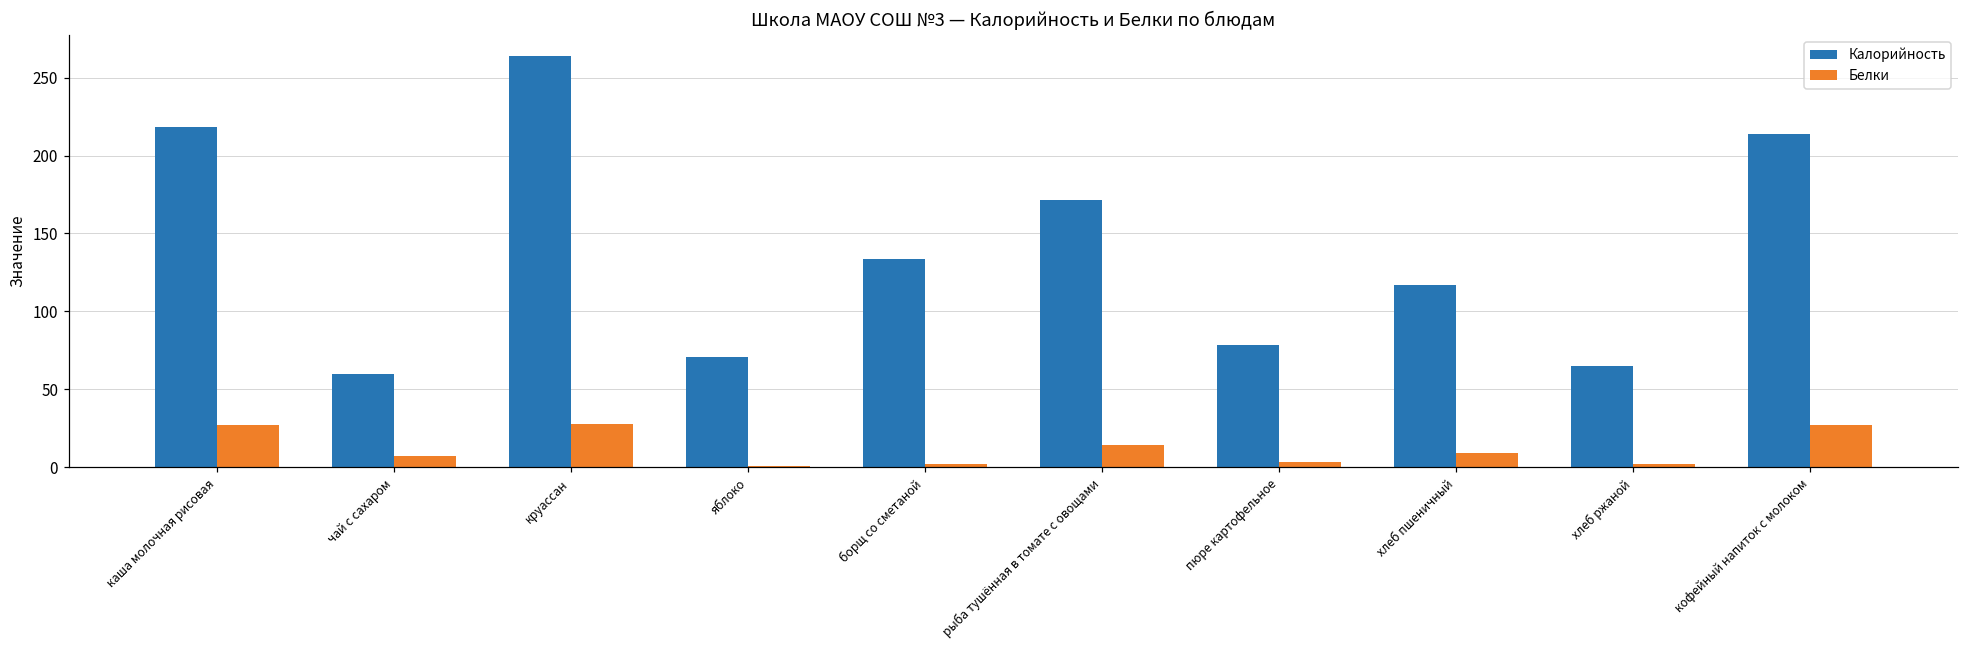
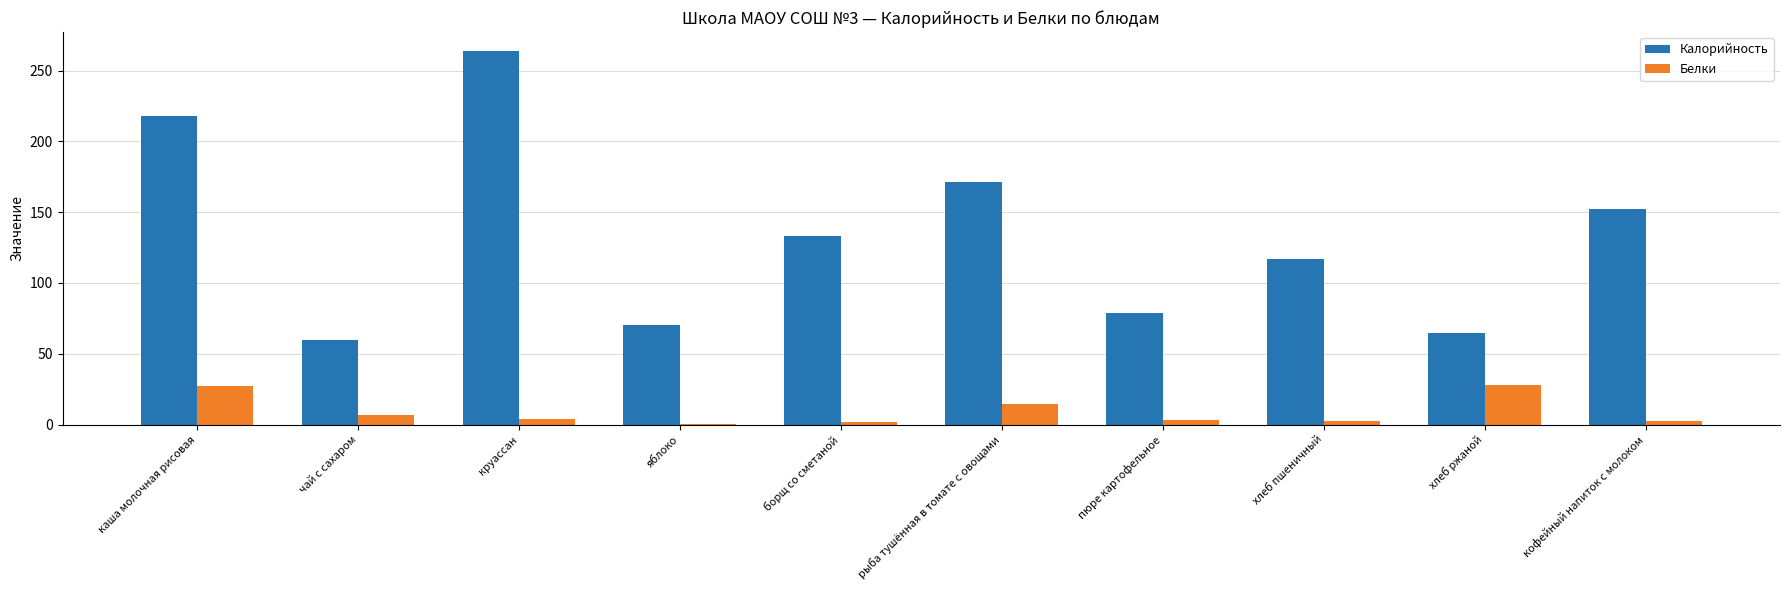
  {
    "Калорийность": {
      "каша молочная рисовая": 218,
      "чай с сахаром": 60,
      "круассан": 264,
      "яблоко": 71,
      "борщ со сметаной": 133,
      "рыба тушённая в томате с овощами": 171,
      "пюре картофельное": 79,
      "хлеб пшеничный": 117,
      "хлеб ржаной": 65,
-     "кофейный напиток с молоком": 214
+     "кофейный напиток с молоком": 152
    },
    "Белки": {
      "каша молочная рисовая": 27,
      "чай с сахаром": 7,
-     "круассан": 28,
+     "круассан": 4,
      "борщ со сметаной": 2,
      "рыба тушённая в томате с овощами": 14,
      "пюре картофельное": 3,
-     "хлеб пшеничный": 9,
-     "хлеб ржаной": 2,
-     "кофейный напиток с молоком": 27
+     "хлеб пшеничный": 2,
+     "хлеб ржаной": 28,
+     "кофейный напиток с молоком": 3
    }
  }
